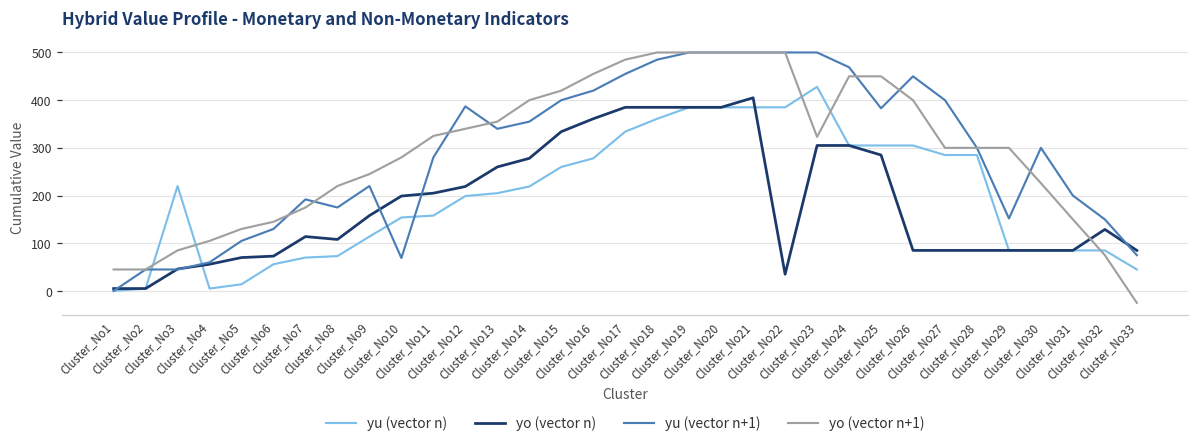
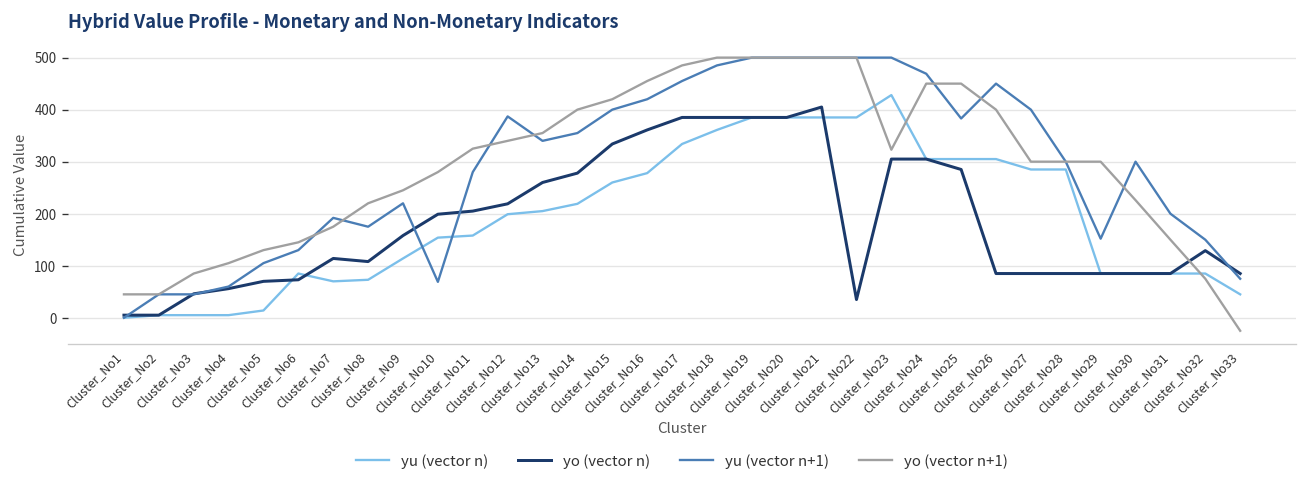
  {
    "yu (vector n)": {
-     "Cluster_No3": 220,
+     "Cluster_No3": 10,
      "Cluster_No4": 10,
      "Cluster_No5": 10,
-     "Cluster_No6": 60,
+     "Cluster_No6": 90,
      "Cluster_No7": 70,
      "Cluster_No8": 70,
      "Cluster_No9": 110,
      "Cluster_No10": 150,
      "Cluster_No11": 160,
      "Cluster_No12": 200,
      "Cluster_No13": 210,
      "Cluster_No14": 220,
      "Cluster_No15": 260,
      "Cluster_No16": 280,
      "Cluster_No17": 330,
      "Cluster_No18": 360,
      "Cluster_No21": 390,
      "Cluster_No22": 390,
      "Cluster_No23": 430,
      "Cluster_No25": 310,
      "Cluster_No26": 310,
      "Cluster_No27": 290,
      "Cluster_No28": 290,
      "Cluster_No32": 90,
      "Cluster_No33": 50
    },
    "yo (vector n)": {
      "Cluster_No5": 70,
      "Cluster_No6": 70,
      "Cluster_No7": 110,
      "Cluster_No8": 110,
      "Cluster_No9": 160,
      "Cluster_No10": 200,
      "Cluster_No11": 210,
      "Cluster_No12": 220,
      "Cluster_No13": 260,
      "Cluster_No14": 280,
      "Cluster_No15": 330,
      "Cluster_No16": 360,
      "Cluster_No17": 390,
      "Cluster_No18": 390,
      "Cluster_No21": 410,
      "Cluster_No22": 40,
      "Cluster_No23": 310,
      "Cluster_No25": 290,
      "Cluster_No26": 90,
      "Cluster_No27": 90,
      "Cluster_No28": 90,
      "Cluster_No32": 130,
      "Cluster_No33": 90
    },
    "yu (vector n+1)": {
      "Cluster_No5": 110,
      "Cluster_No6": 130,
      "Cluster_No7": 190,
      "Cluster_No8": 180,
      "Cluster_No9": 220,
      "Cluster_No10": 70,
      "Cluster_No11": 280,
      "Cluster_No12": 390,
      "Cluster_No13": 340,
      "Cluster_No14": 360,
      "Cluster_No15": 400,
      "Cluster_No16": 420,
      "Cluster_No17": 460,
      "Cluster_No18": 490,
      "Cluster_No23": 500,
      "Cluster_No24": 470,
      "Cluster_No25": 380,
      "Cluster_No26": 450,
      "Cluster_No27": 400,
      "Cluster_No29": 150,
      "Cluster_No30": 300,
      "Cluster_No31": 200,
      "Cluster_No32": 150,
      "Cluster_No33": 80
    },
    "yo (vector n+1)": {
      "Cluster_No1": 50,
      "Cluster_No3": 90,
      "Cluster_No4": 110,
      "Cluster_No5": 130,
      "Cluster_No6": 150,
      "Cluster_No7": 180,
      "Cluster_No8": 220,
      "Cluster_No9": 250,
      "Cluster_No10": 280,
      "Cluster_No11": 330,
      "Cluster_No12": 340,
      "Cluster_No13": 360,
      "Cluster_No14": 400,
      "Cluster_No15": 420,
      "Cluster_No16": 460,
      "Cluster_No17": 490,
      "Cluster_No18": 500,
      "Cluster_No23": 320,
      "Cluster_No24": 450,
      "Cluster_No25": 450,
      "Cluster_No26": 400,
      "Cluster_No27": 300,
      "Cluster_No29": 300,
      "Cluster_No30": 230,
      "Cluster_No31": 150,
      "Cluster_No32": 80,
      "Cluster_No33": -30
    }
  }
